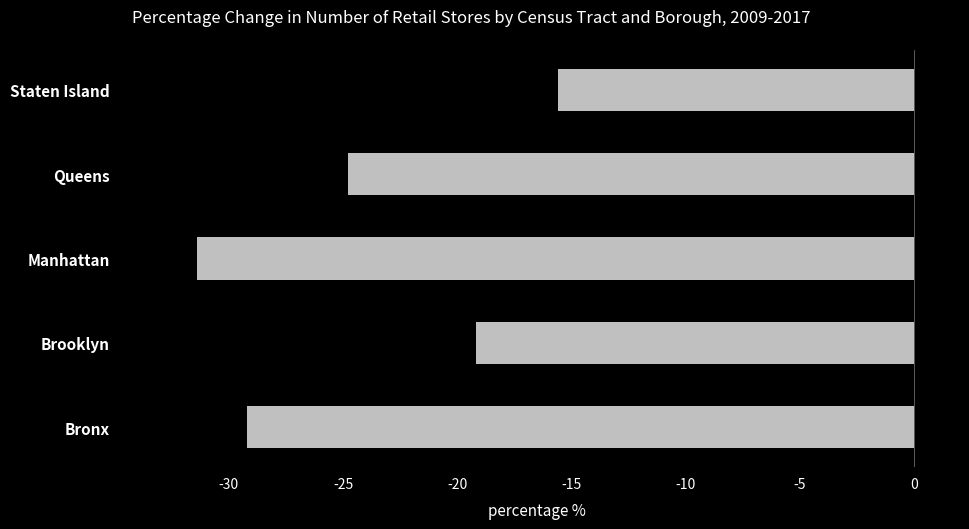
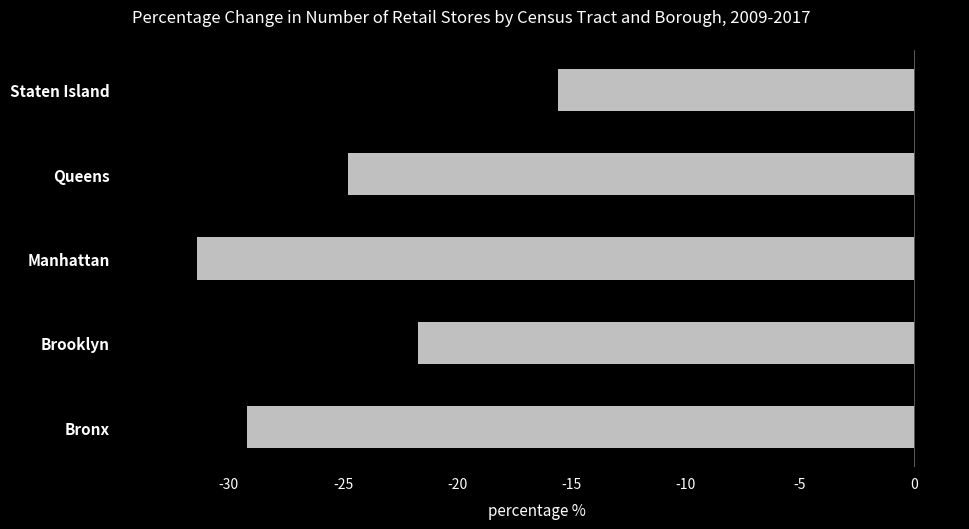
  {
    "Staten Island": -15.6,
    "Queens": -24.8,
    "Manhattan": -31.4,
-   "Brooklyn": -19.2,
+   "Brooklyn": -21.7,
    "Bronx": -29.2
  }
